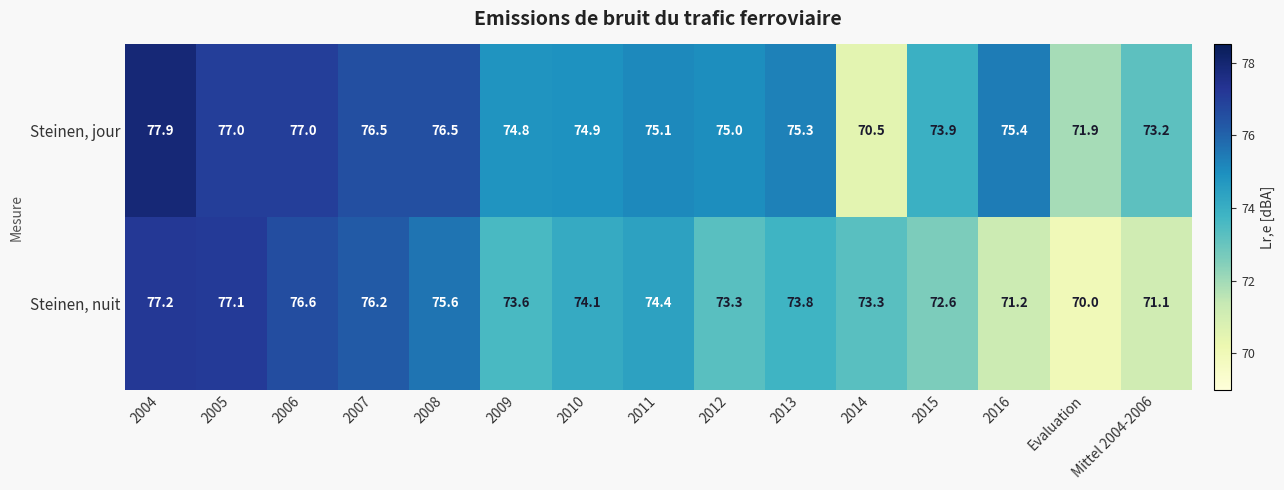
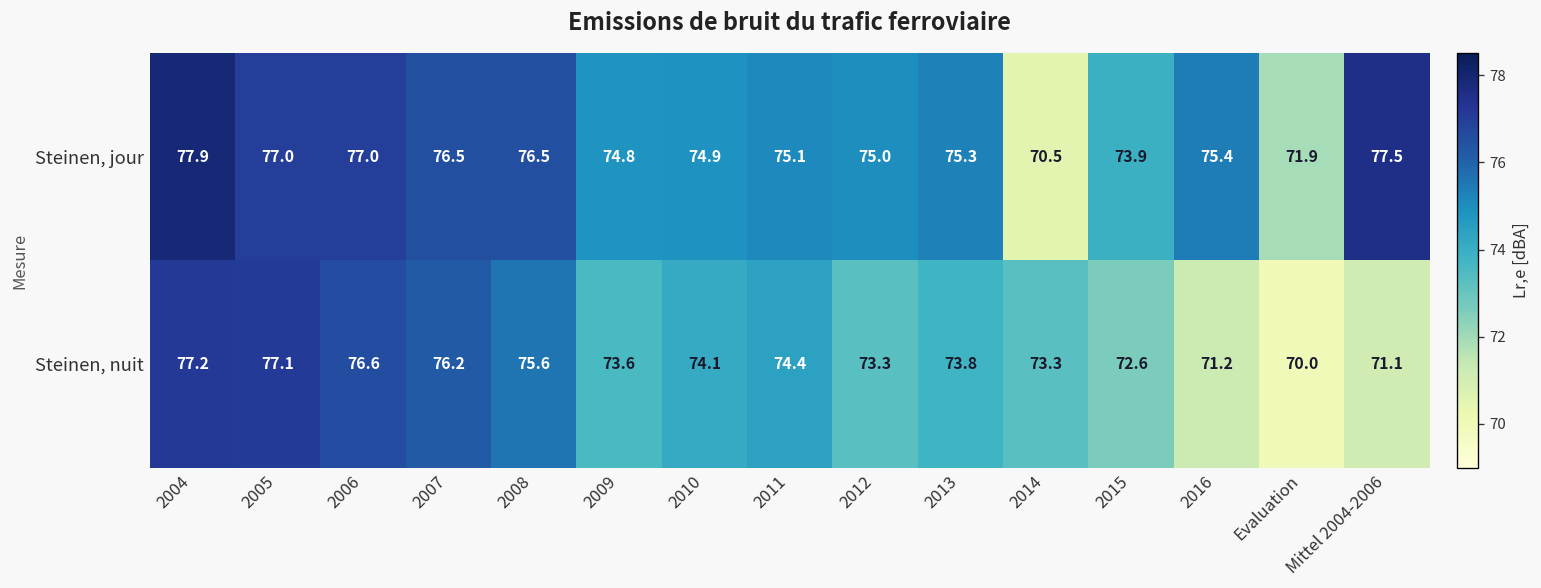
  {
    "Steinen, jour": {
      "2004": 77.9,
      "2005": 77.0,
      "2006": 77.0,
      "2007": 76.5,
      "2008": 76.5,
      "2009": 74.8,
      "2010": 74.9,
      "2011": 75.1,
      "2012": 75.0,
      "2013": 75.3,
      "2014": 70.5,
      "2015": 73.9,
      "2016": 75.4,
      "Evaluation": 71.9,
-     "Mittel 2004-2006": 73.2
+     "Mittel 2004-2006": 77.5
    },
    "Steinen, nuit": {
      "2004": 77.2,
      "2005": 77.1,
      "2006": 76.6,
      "2007": 76.2,
      "2008": 75.6,
      "2009": 73.6,
      "2010": 74.1,
      "2011": 74.4,
      "2012": 73.3,
      "2013": 73.8,
      "2014": 73.3,
      "2015": 72.6,
      "2016": 71.2,
      "Evaluation": 70.0,
      "Mittel 2004-2006": 71.1
    }
  }
